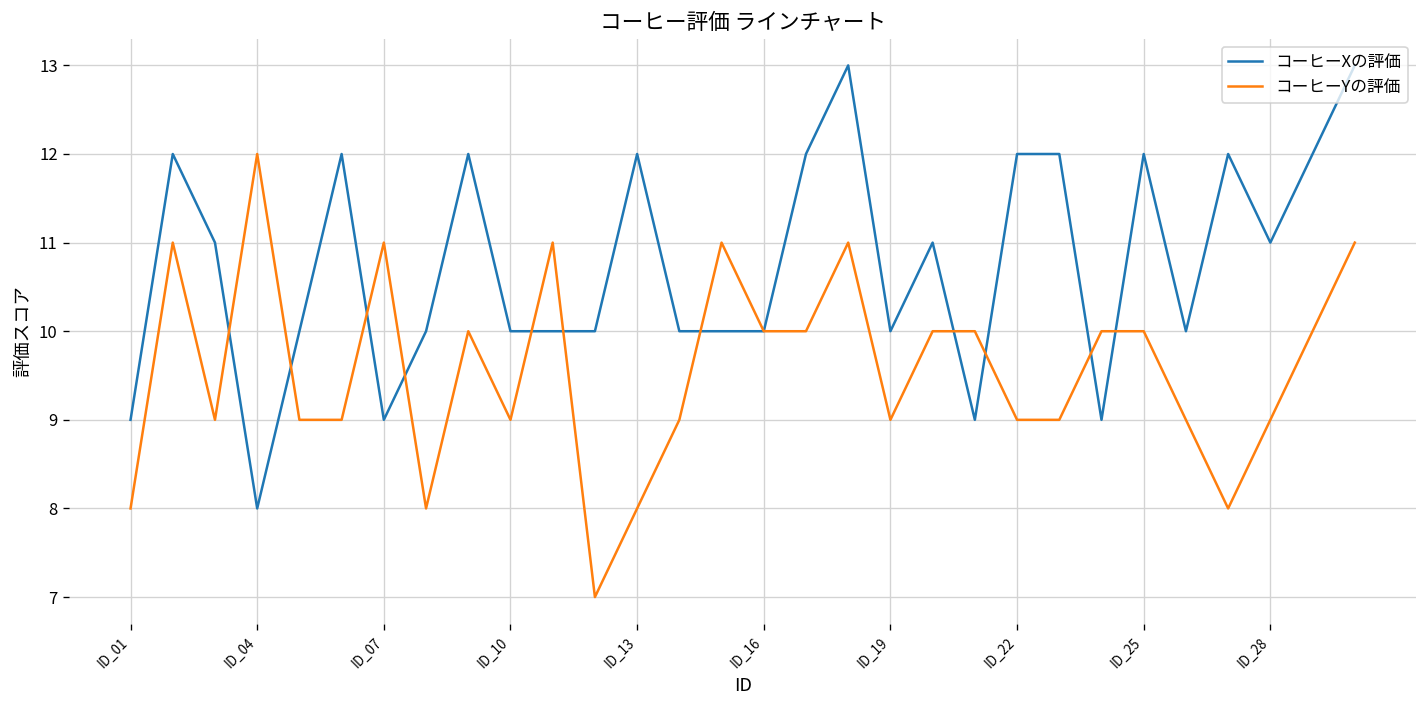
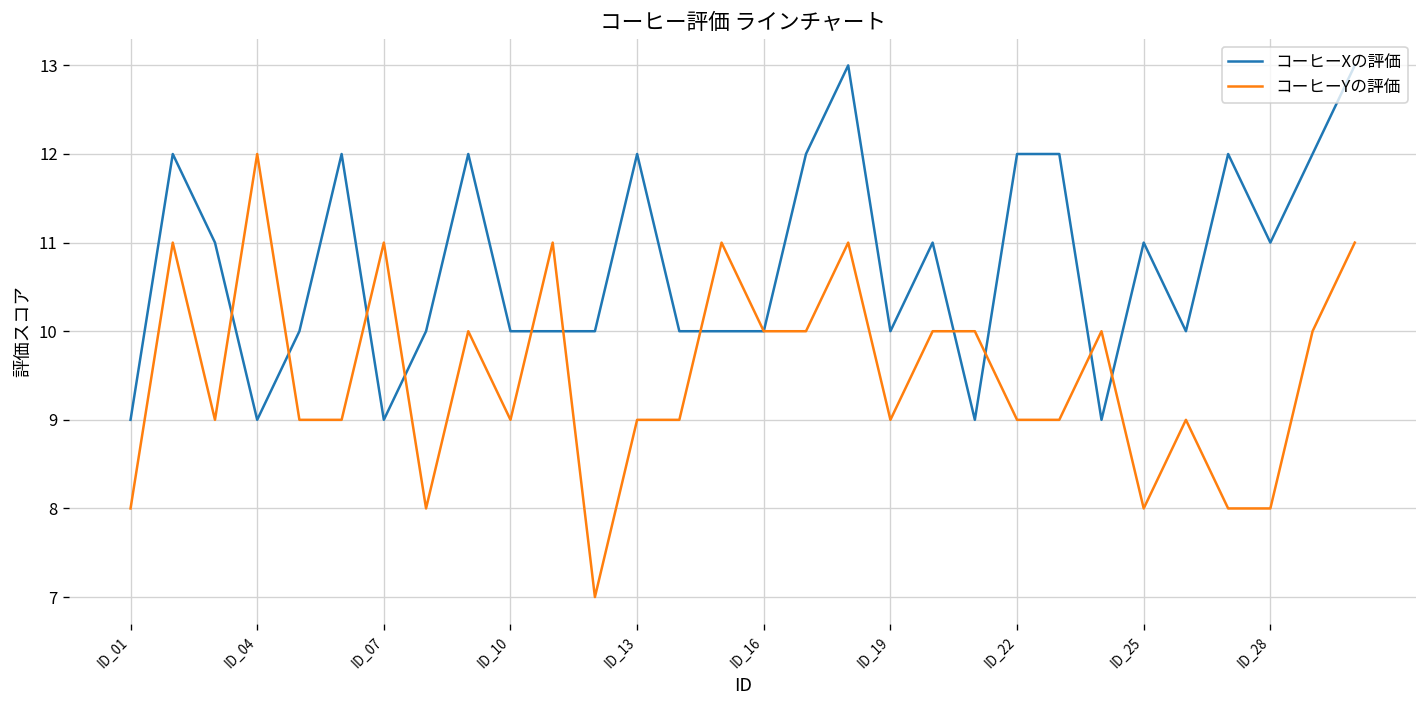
  {
    "コーヒーXの評価": {
      "ID_01": 9,
-     "ID_04": 8,
+     "ID_04": 9,
      "ID_07": 9,
      "ID_10": 10,
      "ID_13": 12,
      "ID_19": 10,
      "ID_22": 12,
-     "ID_25": 12,
+     "ID_25": 11,
      "ID_28": 11
    },
    "コーヒーYの評価": {
      "ID_01": 8,
      "ID_04": 12,
      "ID_07": 11,
      "ID_10": 9,
-     "ID_13": 8,
+     "ID_13": 9,
      "ID_19": 9,
      "ID_22": 9,
-     "ID_25": 10,
-     "ID_28": 9
+     "ID_25": 8,
+     "ID_28": 8
    }
  }
